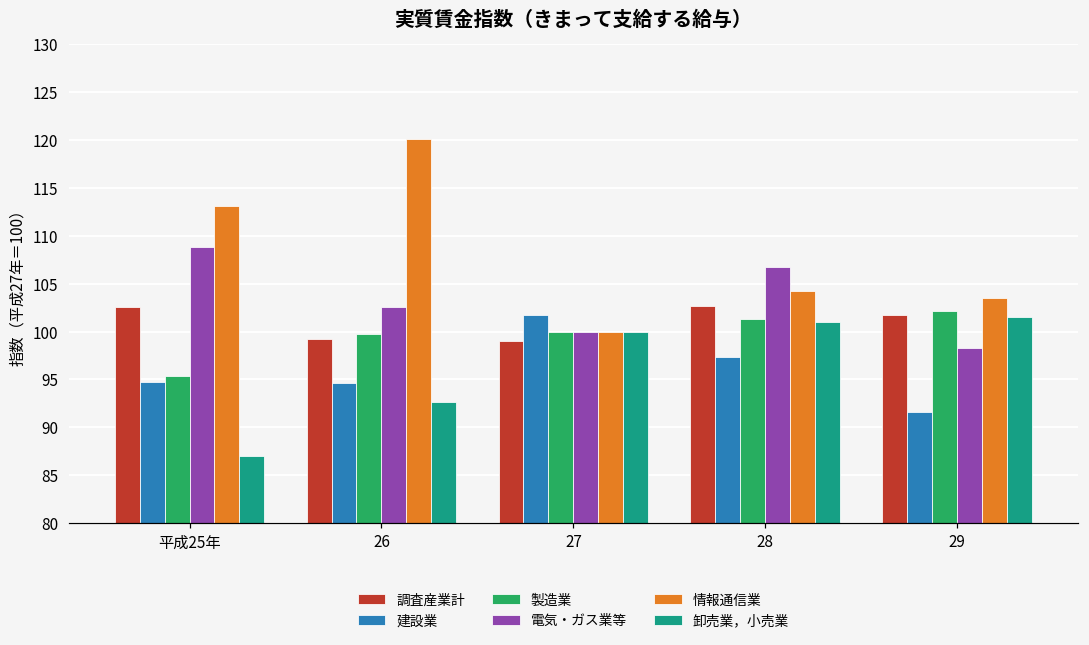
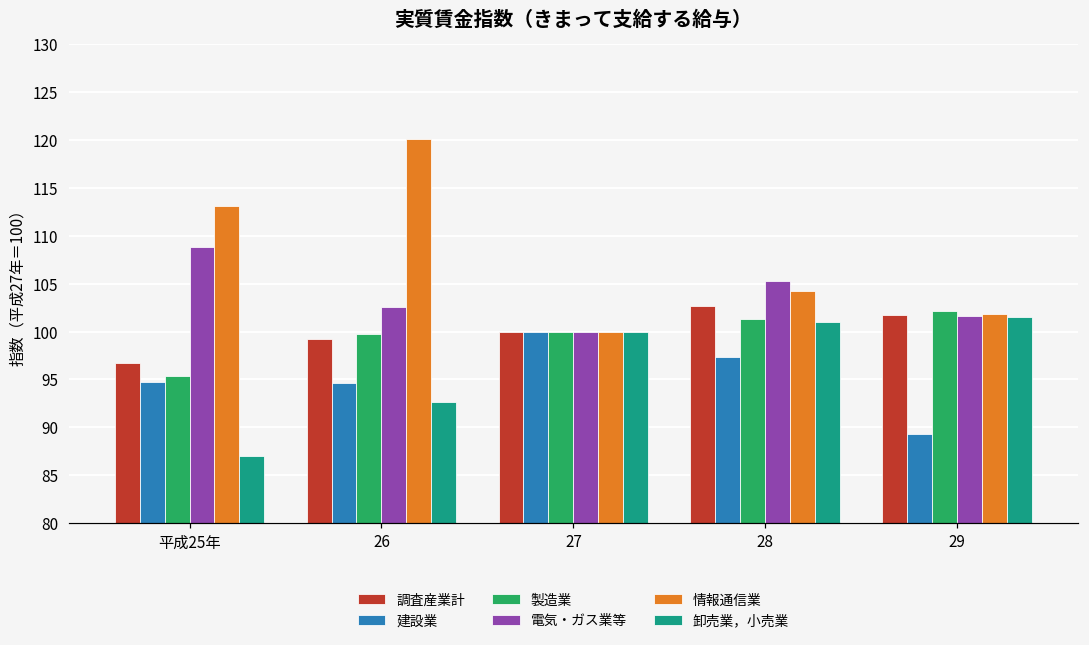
  {
    "調査産業計": {
-     "平成25年": 103,
+     "平成25年": 97,
      "26": 99,
-     "27": 99,
+     "27": 100,
      "28": 103,
      "29": 102
    },
    "建設業": {
      "平成25年": 95,
      "26": 95,
-     "27": 102,
+     "27": 100,
      "28": 97,
-     "29": 92
+     "29": 89
    },
    "電気・ガス業等": {
      "平成25年": 109,
      "26": 103,
      "27": 100,
-     "28": 107,
-     "29": 98
+     "28": 105,
+     "29": 102
    },
    "情報通信業": {
      "平成25年": 113,
      "26": 120,
      "27": 100,
      "28": 104,
-     "29": 104
+     "29": 102
    }
  }
